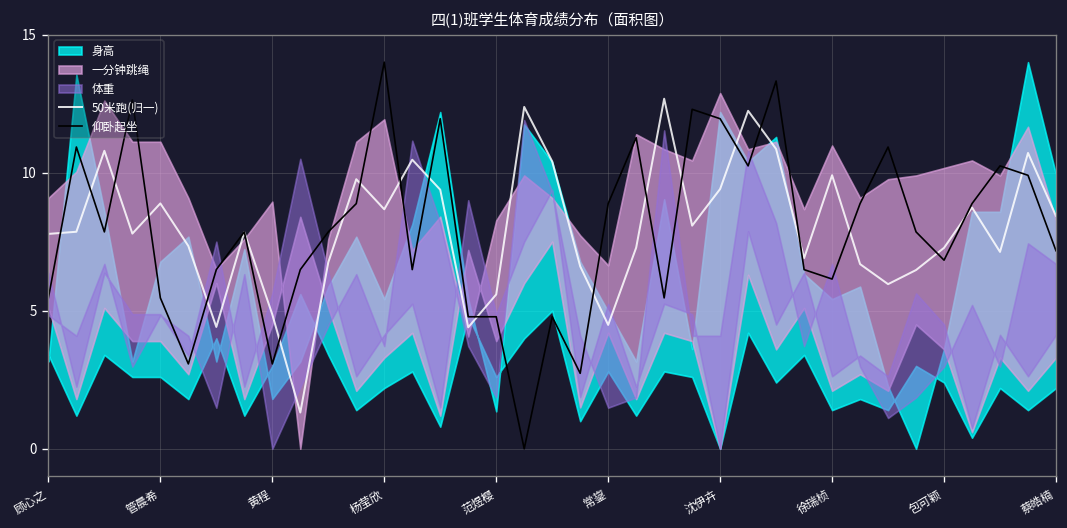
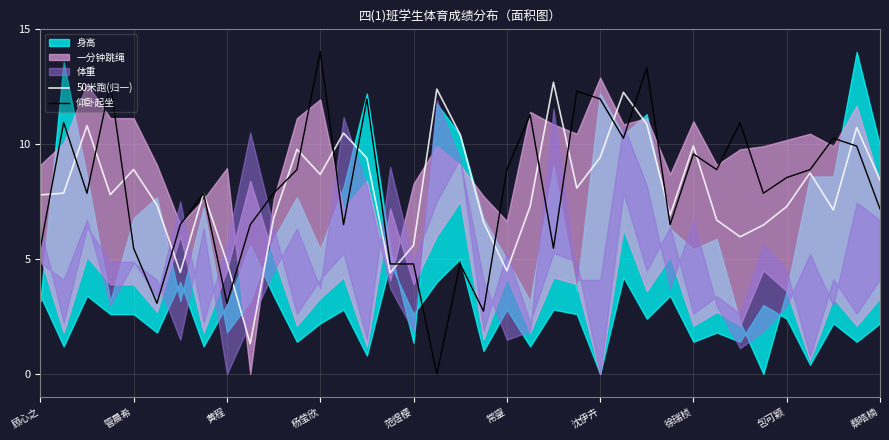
  {
    "50米跑(归一)": {
      "顾心之": 7.8,
      "管晨希": 8.9,
      "黄程": 4.9,
      "杨莹欣": 8.7,
      "范煜樱": 5.6,
      "常鋆": 4.5,
      "沈伊卉": 9.4,
      "徐瑞桢": 9.9,
      "包可颖": 7.3,
      "蔡皓楠": 8.4
    },
    "身高": {
      "沈伊卉": 12.2
    },
    "仰卧起坐": {
      "顾心之": 5.5,
      "管晨希": 5.5,
      "杨莹欣": 14.0,
      "常鋆": 8.9,
      "沈伊卉": 12.0,
-     "徐瑞桢": 6.1,
-     "包可颖": 6.8,
+     "徐瑞桢": 9.6,
+     "包可颖": 8.5,
      "蔡皓楠": 7.2
    },
    "一分钟跳绳": {
      "沈伊卉": 12.9
    },
    "体重": {
      "黄程": 5.6,
      "沈伊卉": 4.1
    }
  }
